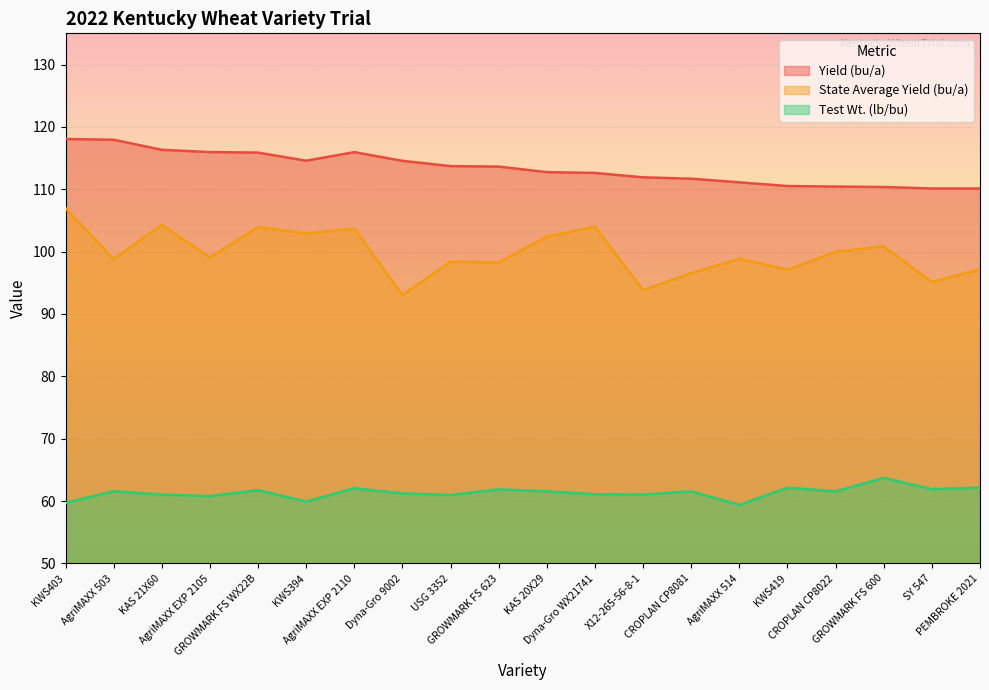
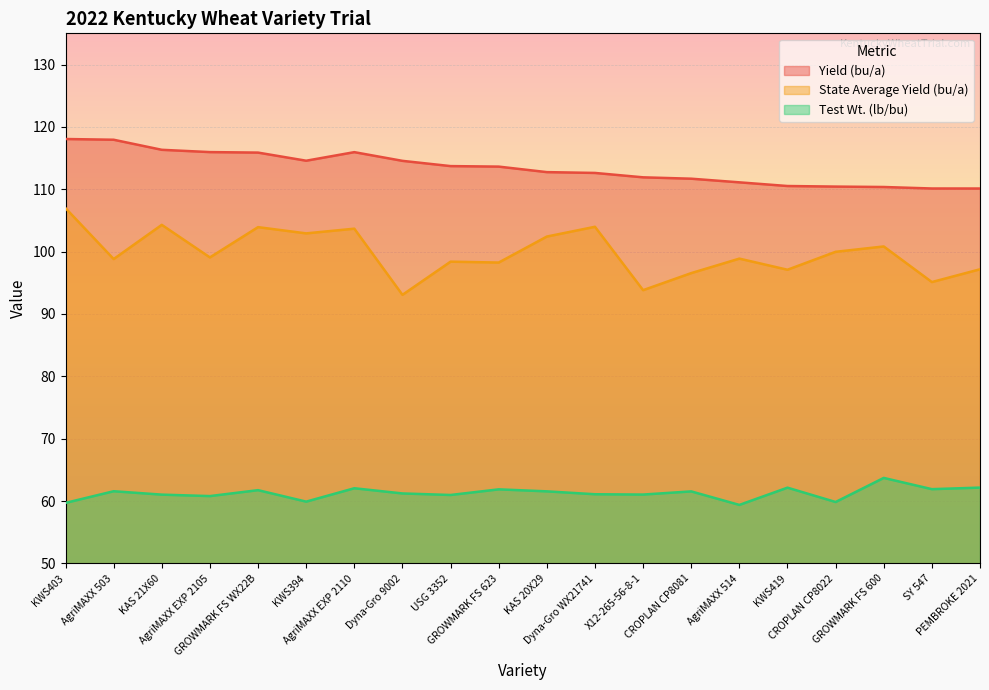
  {
    "Yield (bu/a)": {
      "KWS403": 118,
      "AgriMAXX 503": 118,
      "KAS 21X60": 116,
      "AgriMAXX EXP 2105": 116,
      "GROWMARK FS WX22B": 116,
      "KWS394": 115,
      "AgriMAXX EXP 2110": 116,
      "Dyna-Gro 9002": 115,
      "USG 3352": 114,
      "GROWMARK FS 623": 114,
      "KAS 20X29": 113,
      "Dyna-Gro WX21741": 113,
      "X12-265-56-8-1": 112,
      "CROPLAN CP8081": 112,
      "AgriMAXX 514": 111,
      "KWS419": 111,
      "CROPLAN CP8022": 110,
      "GROWMARK FS 600": 110,
      "SY 547": 110,
      "PEMBROKE 2021": 110
    },
    "State Average Yield (bu/a)": {
      "KWS403": 107,
      "AgriMAXX 503": 99,
      "KAS 21X60": 104,
      "AgriMAXX EXP 2105": 99,
      "GROWMARK FS WX22B": 104,
      "KWS394": 103,
      "AgriMAXX EXP 2110": 104,
      "Dyna-Gro 9002": 93,
      "USG 3352": 98,
      "GROWMARK FS 623": 98,
      "KAS 20X29": 102,
      "Dyna-Gro WX21741": 104,
      "X12-265-56-8-1": 94,
      "CROPLAN CP8081": 97,
      "AgriMAXX 514": 99,
      "KWS419": 97,
      "CROPLAN CP8022": 100,
      "GROWMARK FS 600": 101,
      "SY 547": 95,
      "PEMBROKE 2021": 97
    },
    "Test Wt. (lb/bu)": {
      "KWS403": 60,
      "AgriMAXX 503": 62,
      "KAS 21X60": 61,
      "AgriMAXX EXP 2105": 61,
      "GROWMARK FS WX22B": 62,
      "KWS394": 60,
      "AgriMAXX EXP 2110": 62,
      "Dyna-Gro 9002": 61,
      "USG 3352": 61,
      "GROWMARK FS 623": 62,
      "KAS 20X29": 62,
      "Dyna-Gro WX21741": 61,
      "X12-265-56-8-1": 61,
      "CROPLAN CP8081": 62,
      "AgriMAXX 514": 59,
      "KWS419": 62,
-     "CROPLAN CP8022": 62,
+     "CROPLAN CP8022": 60,
      "GROWMARK FS 600": 64,
      "SY 547": 62,
      "PEMBROKE 2021": 62
    }
  }
